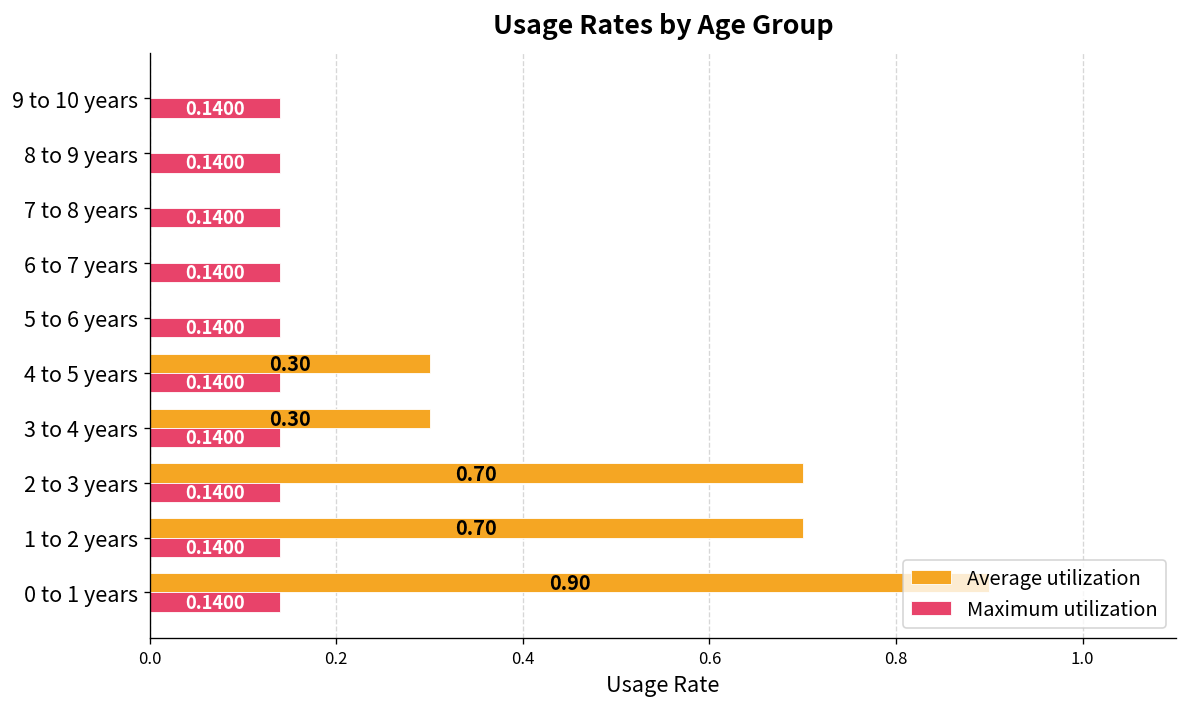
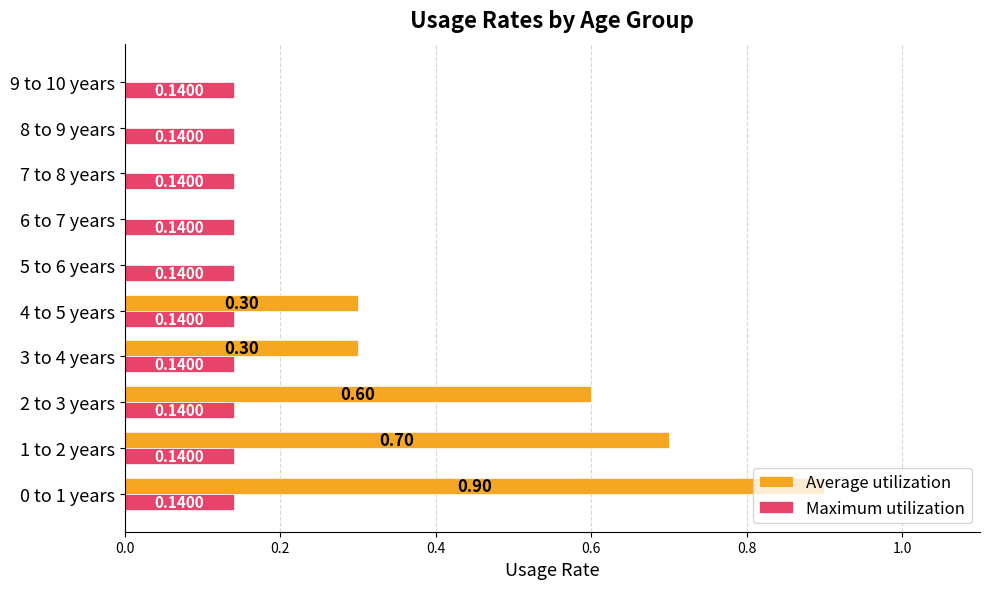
  {
    "Average utilization": {
      "4 to 5 years": 0.30,
      "3 to 4 years": 0.30,
-     "2 to 3 years": 0.70,
+     "2 to 3 years": 0.60,
      "1 to 2 years": 0.70
    },
    "Maximum utilization": {
      "9 to 10 years": 0.1400,
      "8 to 9 years": 0.1400,
      "7 to 8 years": 0.1400,
      "6 to 7 years": 0.1400,
      "5 to 6 years": 0.1400,
      "4 to 5 years": 0.1400,
      "3 to 4 years": 0.1400,
      "2 to 3 years": 0.1400,
      "1 to 2 years": 0.1400,
      "0 to 1 years": 0.1400
    }
  }
